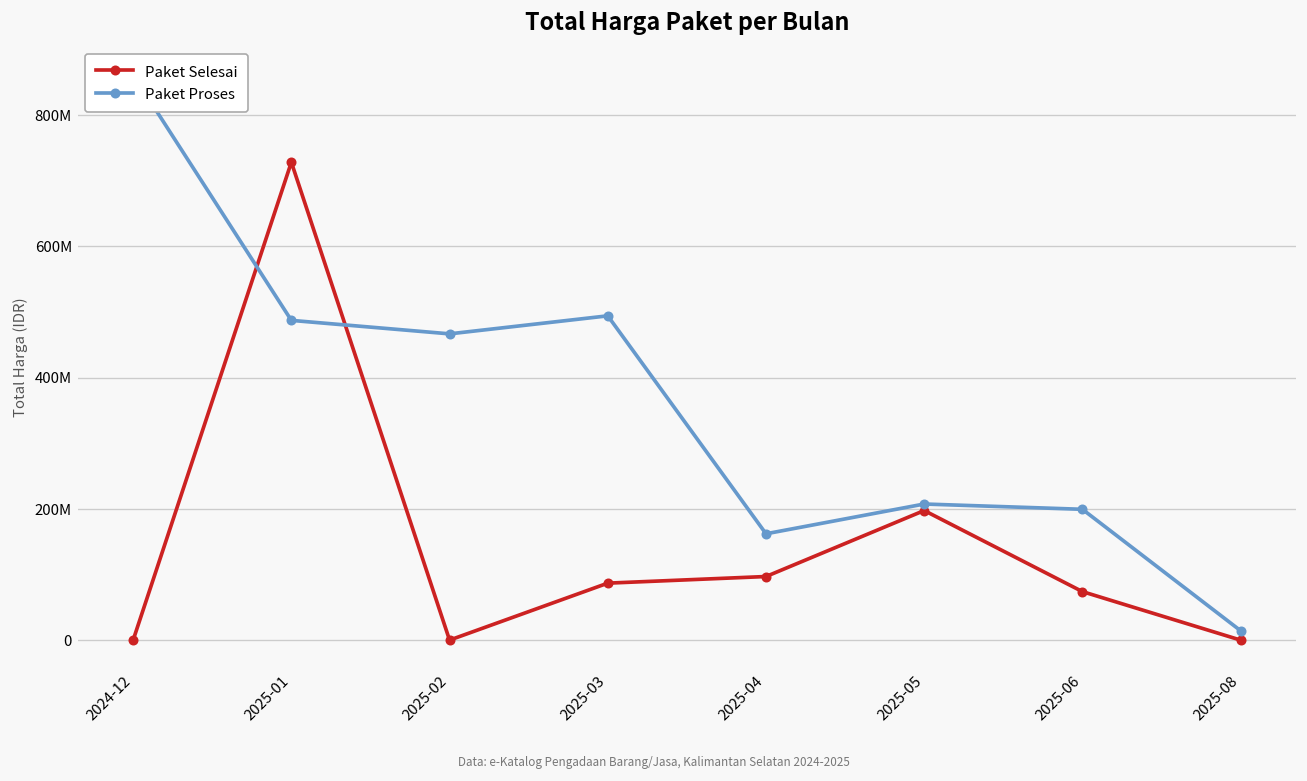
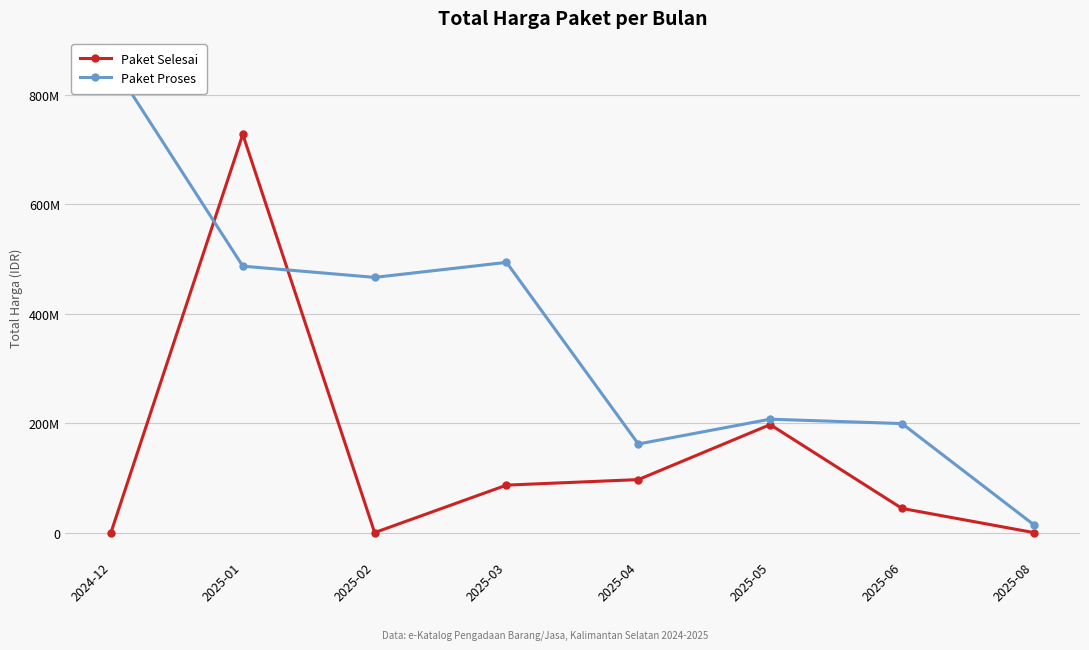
  {
    "Paket Selesai": {
      "2024-12": 0,
      "2025-01": 730000000,
      "2025-02": 0,
      "2025-03": 90000000,
      "2025-04": 100000000,
      "2025-05": 200000000,
-     "2025-06": 70000000,
+     "2025-06": 40000000,
      "2025-08": 0
    },
    "Paket Proses": {
      "2025-01": 490000000,
      "2025-02": 470000000,
      "2025-03": 490000000,
      "2025-04": 160000000,
      "2025-05": 210000000,
      "2025-06": 200000000,
      "2025-08": 10000000
    }
  }
